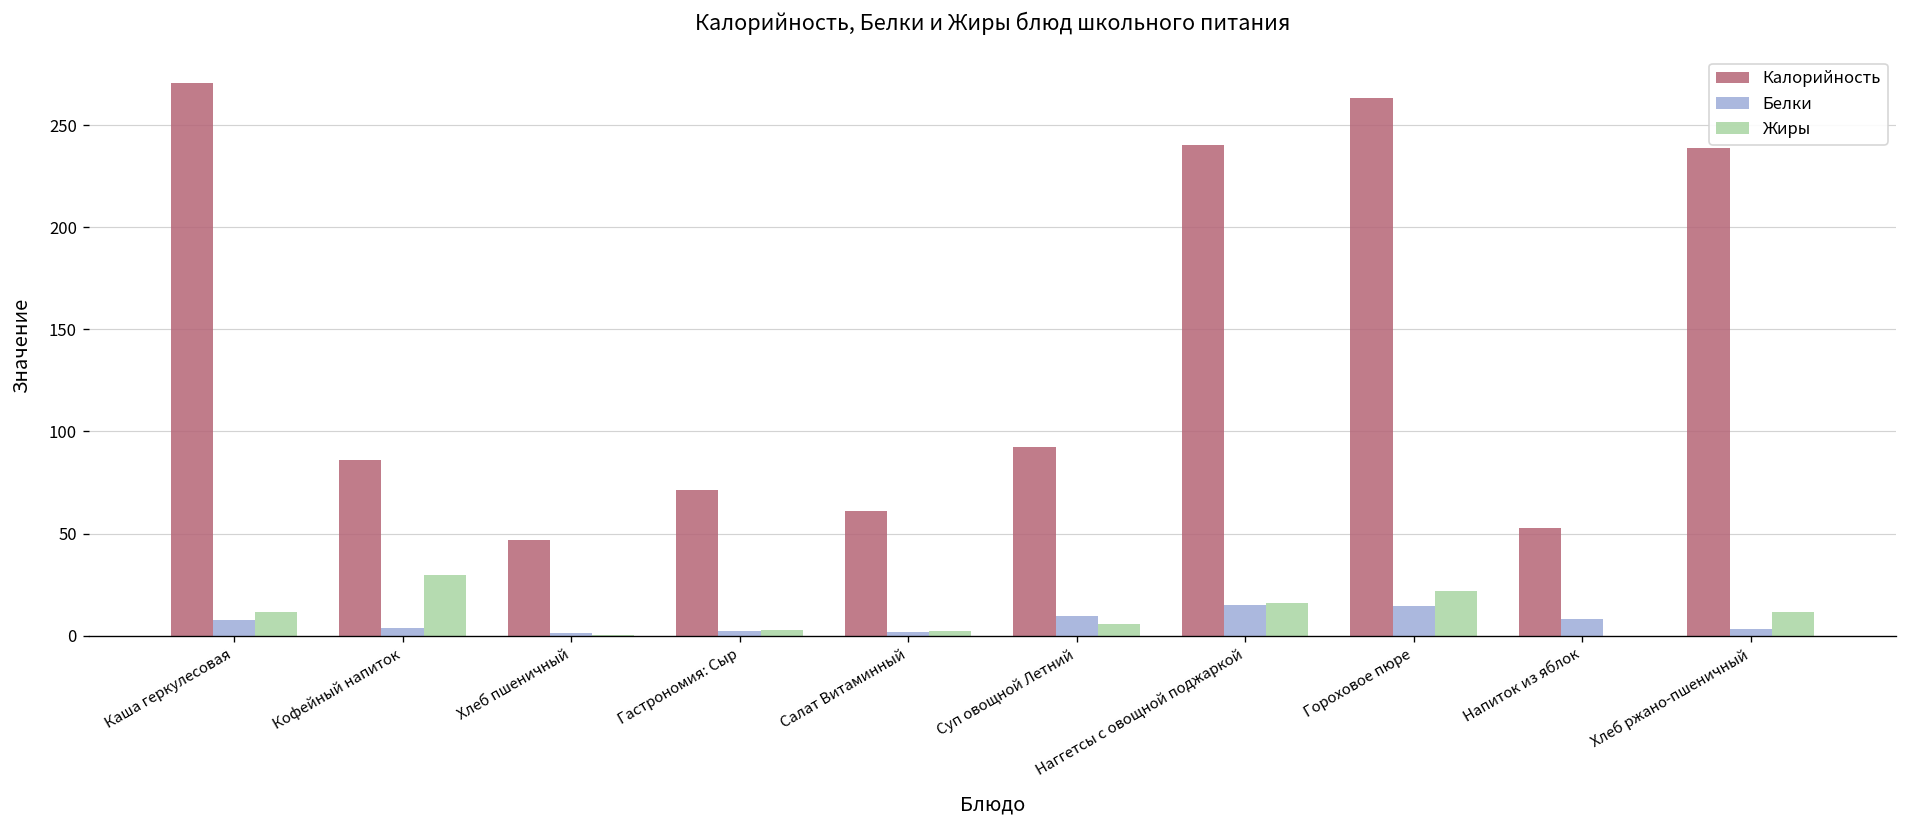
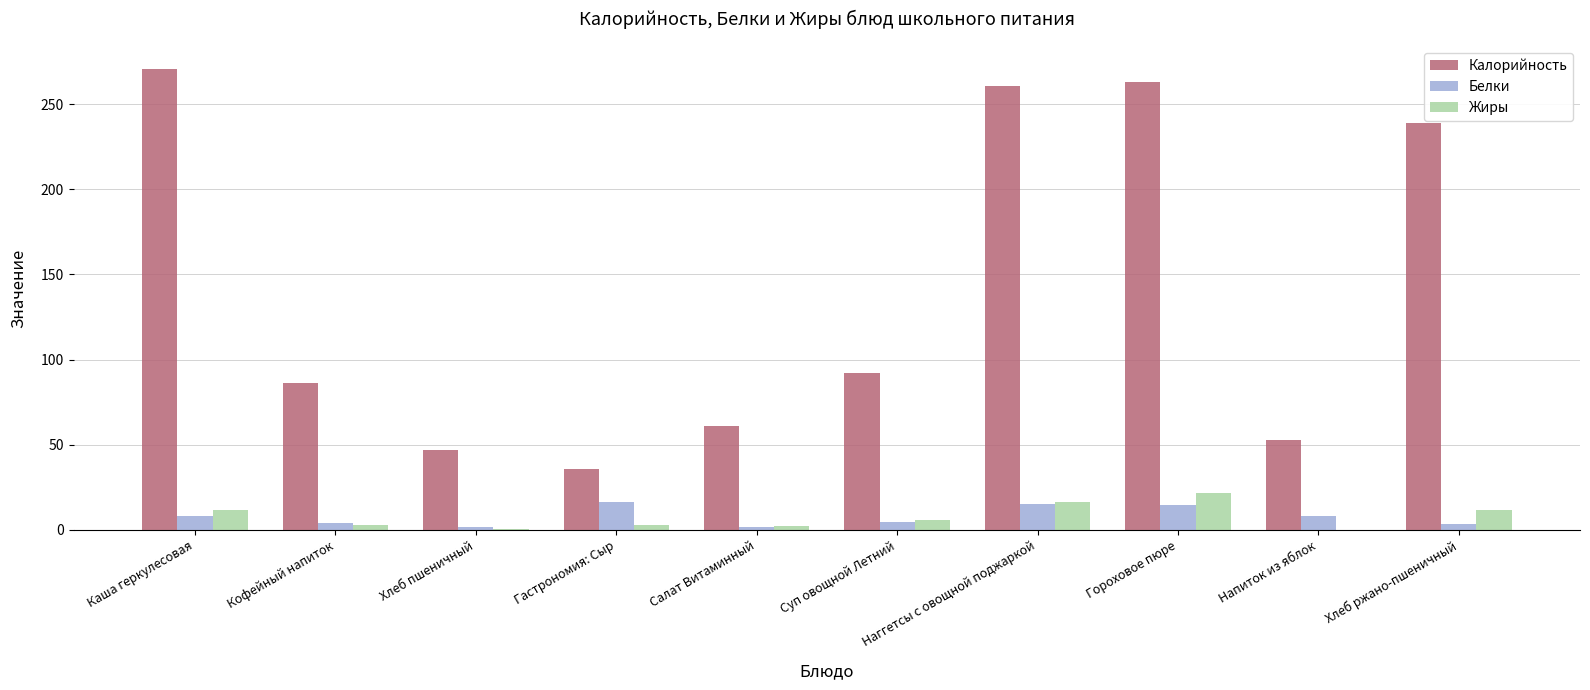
  {
    "Калорийность": {
      "Каша геркулесовая": 271,
      "Кофейный напиток": 86,
      "Хлеб пшеничный": 47,
-     "Гастрономия: Сыр": 71,
+     "Гастрономия: Сыр": 36,
      "Салат Витаминный": 61,
      "Суп овощной Летний": 92,
-     "Наггетсы с овощной поджаркой": 240,
+     "Наггетсы с овощной поджаркой": 261,
      "Гороховое пюре": 263,
      "Напиток из яблок": 53,
      "Хлеб ржано-пшеничный": 239
    },
    "Белки": {
      "Каша геркулесовая": 8,
      "Кофейный напиток": 4,
      "Хлеб пшеничный": 2,
-     "Гастрономия: Сыр": 2,
+     "Гастрономия: Сыр": 16,
      "Салат Витаминный": 2,
-     "Суп овощной Летний": 10,
+     "Суп овощной Летний": 5,
      "Наггетсы с овощной поджаркой": 15,
      "Гороховое пюре": 15,
      "Напиток из яблок": 8,
      "Хлеб ржано-пшеничный": 3
    },
    "Жиры": {
      "Каша геркулесовая": 12,
-     "Кофейный напиток": 30,
+     "Кофейный напиток": 3,
      "Гастрономия: Сыр": 3,
      "Салат Витаминный": 3,
      "Суп овощной Летний": 6,
      "Наггетсы с овощной поджаркой": 16,
      "Гороховое пюре": 22,
      "Хлеб ржано-пшеничный": 12
    }
  }
